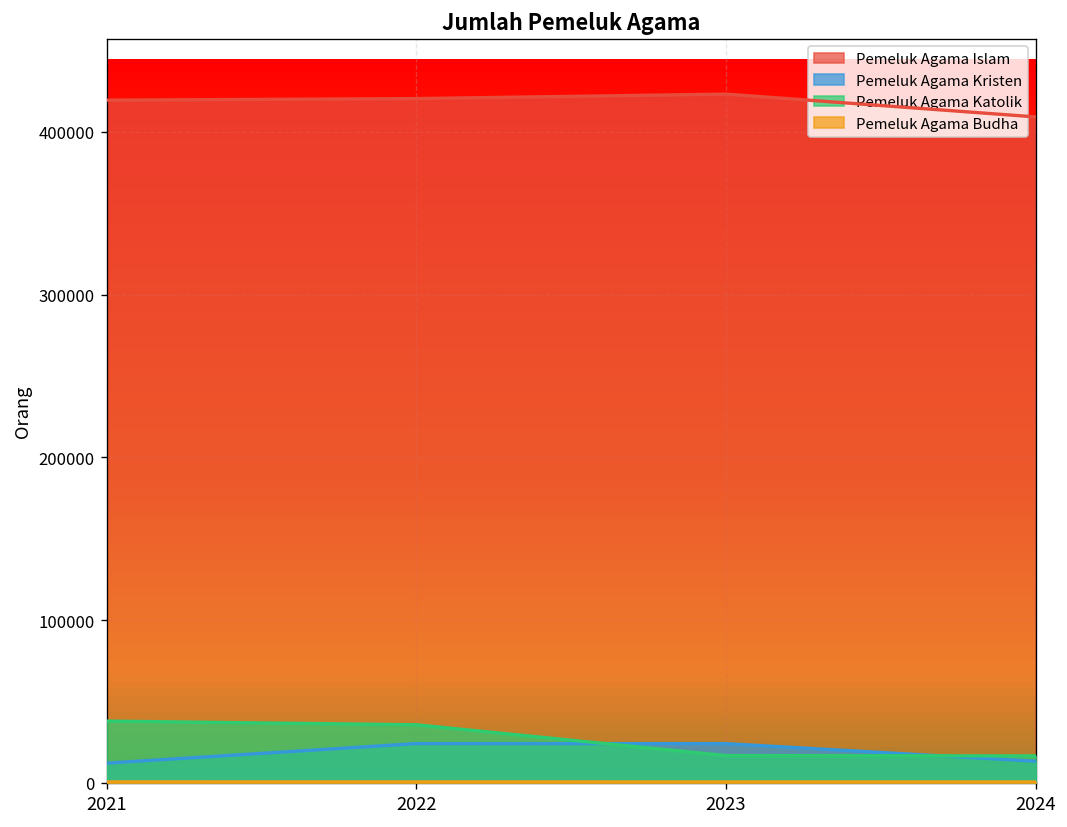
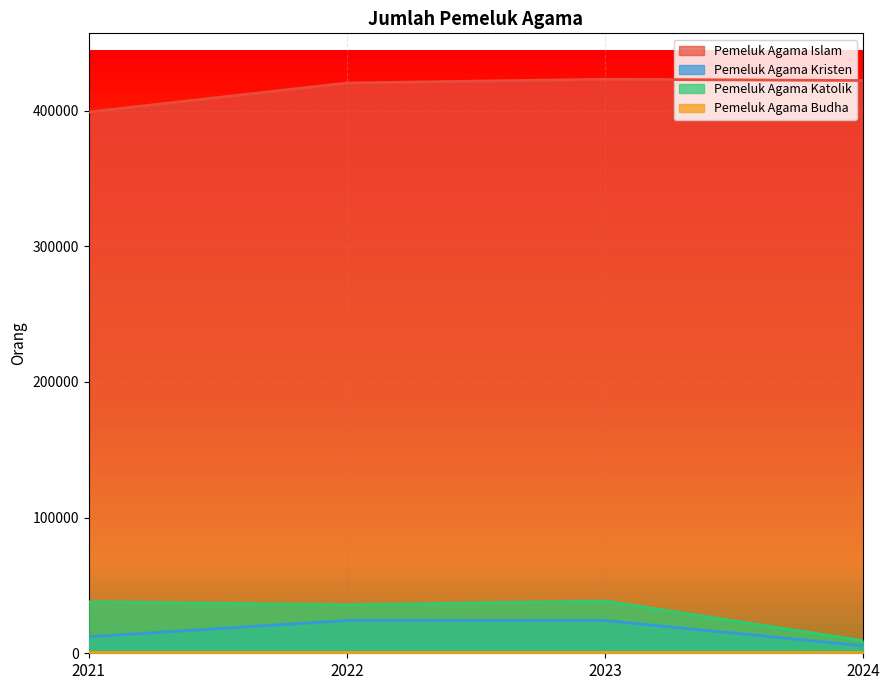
  {
    "Pemeluk Agama Islam": {
-     "2021": 419000,
+     "2021": 399000,
      "2022": 420000,
      "2023": 423000,
-     "2024": 409000
+     "2024": 422000
    },
    "Pemeluk Agama Kristen": {
      "2021": 12000,
      "2022": 24000,
      "2023": 24000,
-     "2024": 13000
+     "2024": 6000
    },
    "Pemeluk Agama Katolik": {
      "2021": 38000,
      "2022": 36000,
-     "2023": 17000,
-     "2024": 17000
+     "2023": 38000,
+     "2024": 9000
    },
    "Pemeluk Agama Budha": {
      "2021": 1000,
      "2022": 1000,
      "2023": 1000,
      "2024": 1000
    }
  }
